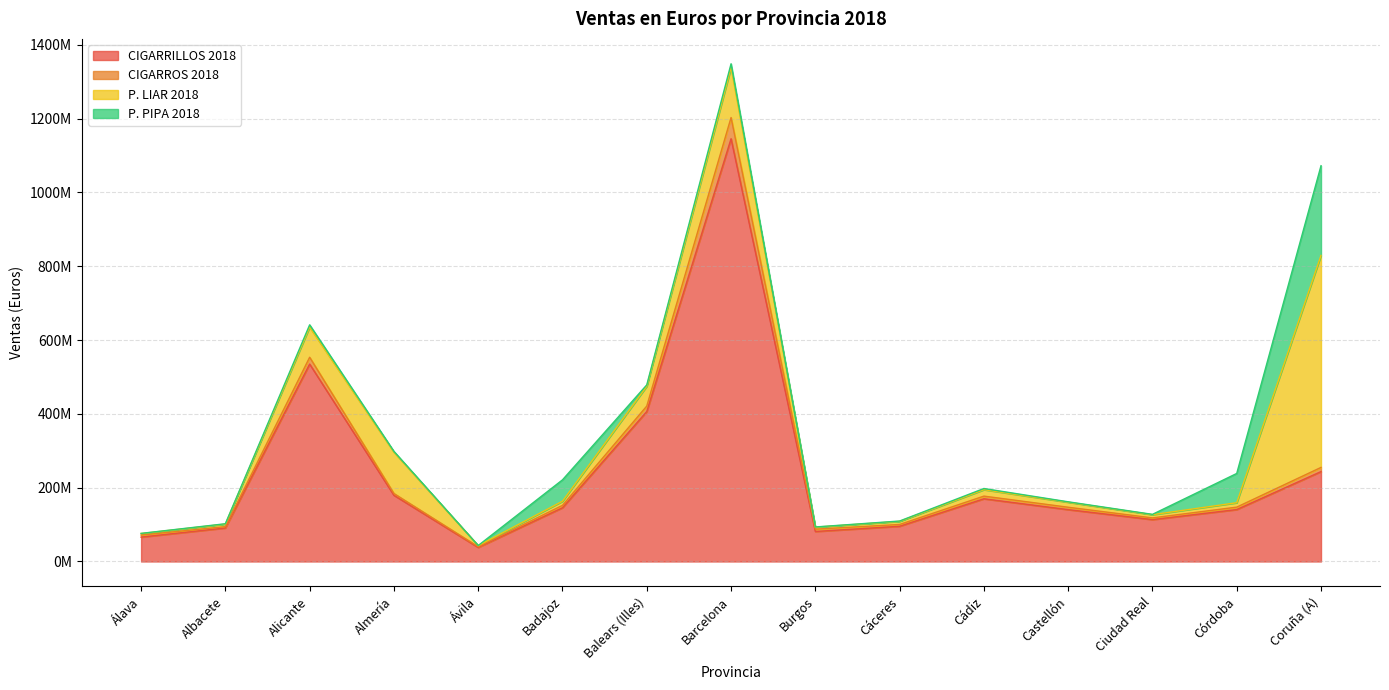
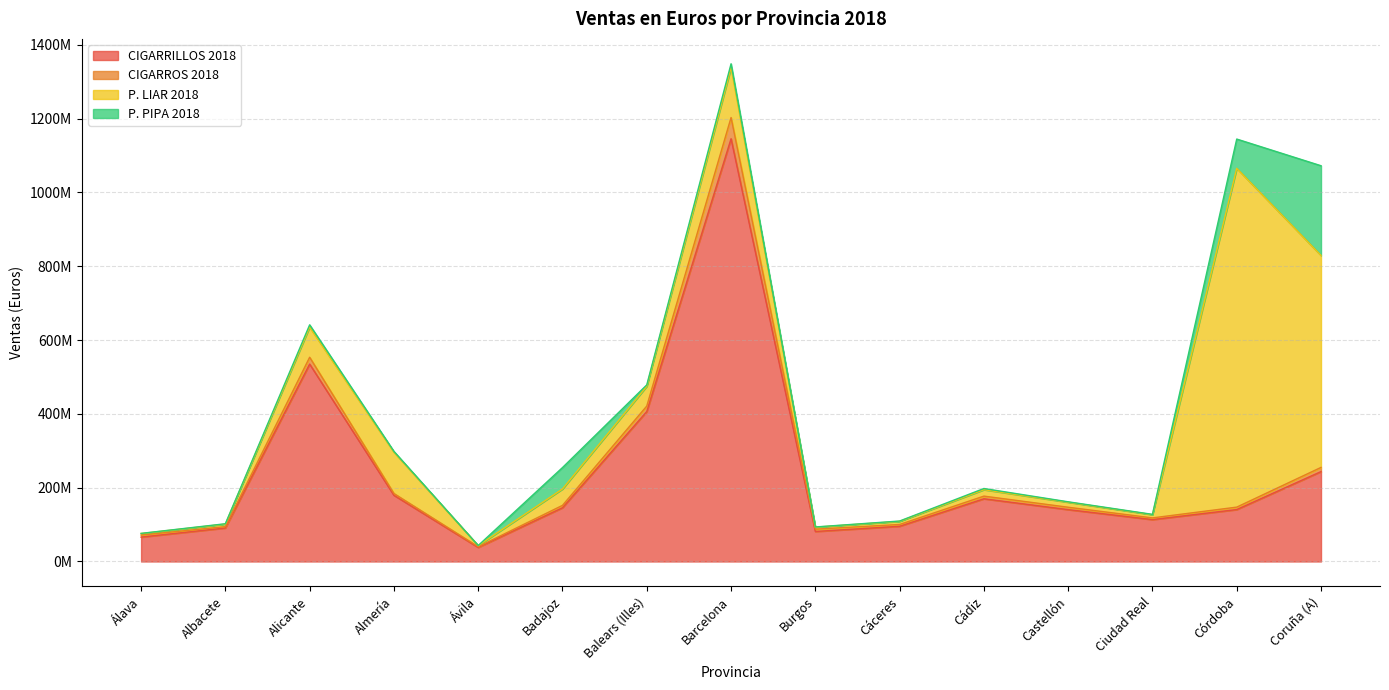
  {
    "P. LIAR 2018": {
-     "Badajoz": 10000000,
+     "Badajoz": 40000000,
      "Barcelona": 140000000,
-     "Córdoba": 10000000,
+     "Córdoba": 920000000,
      "Coruña (A)": 570000000
    },
    "P. PIPA 2018": {
      "Badajoz": 60000000,
      "Barcelona": 10000000,
      "Córdoba": 80000000,
      "Coruña (A)": 240000000
    }
  }
